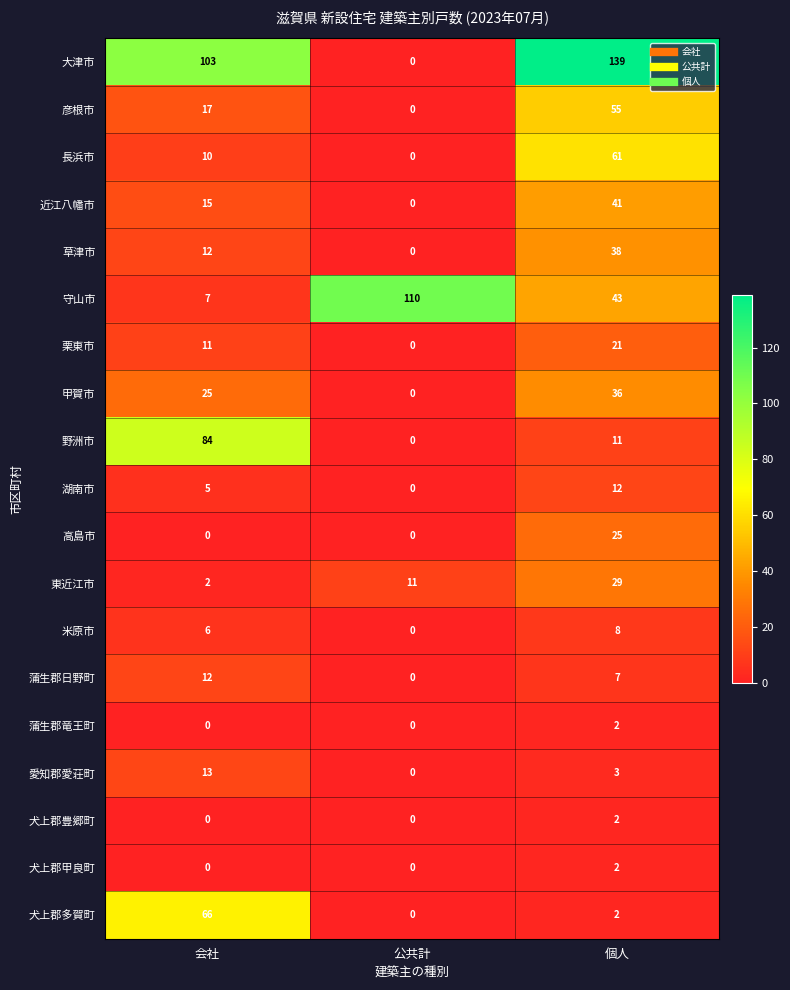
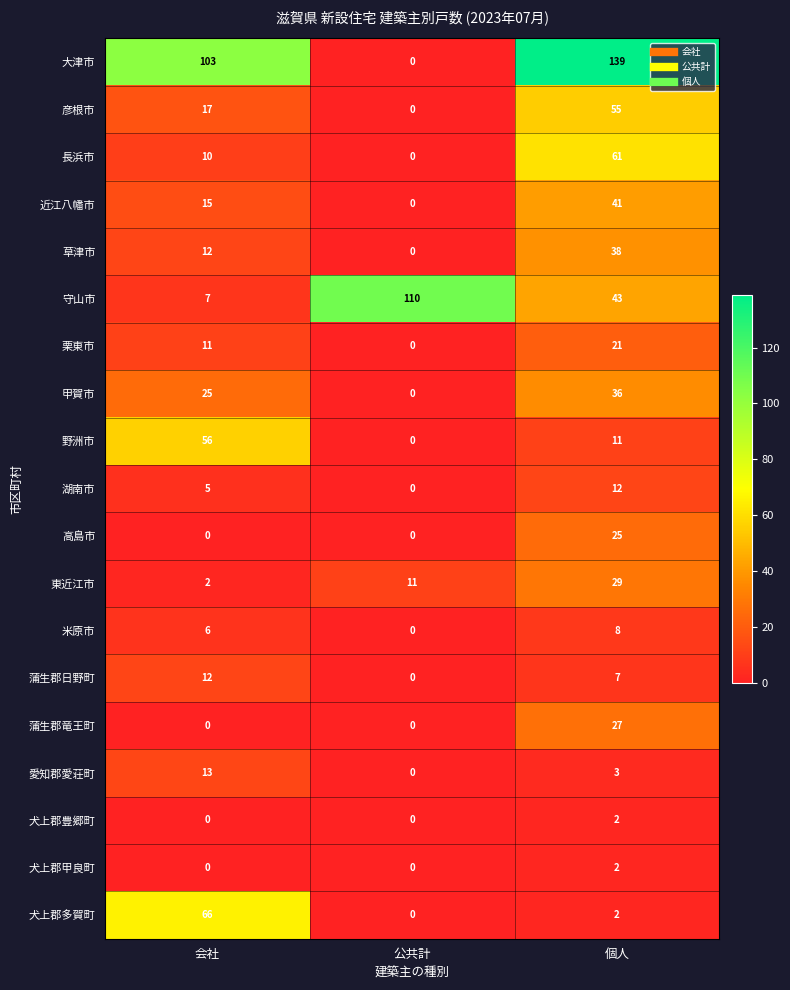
  {
    "大津市": {
      "会社": 103,
      "公共計": 0,
      "個人": 139
    },
    "彦根市": {
      "会社": 17,
      "公共計": 0,
      "個人": 55
    },
    "長浜市": {
      "会社": 10,
      "公共計": 0,
      "個人": 61
    },
    "近江八幡市": {
      "会社": 15,
      "公共計": 0,
      "個人": 41
    },
    "草津市": {
      "会社": 12,
      "公共計": 0,
      "個人": 38
    },
    "守山市": {
      "会社": 7,
      "公共計": 110,
      "個人": 43
    },
    "栗東市": {
      "会社": 11,
      "公共計": 0,
      "個人": 21
    },
    "甲賀市": {
      "会社": 25,
      "公共計": 0,
      "個人": 36
    },
    "野洲市": {
-     "会社": 84,
+     "会社": 56,
      "公共計": 0,
      "個人": 11
    },
    "湖南市": {
      "会社": 5,
      "公共計": 0,
      "個人": 12
    },
    "高島市": {
      "会社": 0,
      "公共計": 0,
      "個人": 25
    },
    "東近江市": {
      "会社": 2,
      "公共計": 11,
      "個人": 29
    },
    "米原市": {
      "会社": 6,
      "公共計": 0,
      "個人": 8
    },
    "蒲生郡日野町": {
      "会社": 12,
      "公共計": 0,
      "個人": 7
    },
    "蒲生郡竜王町": {
      "会社": 0,
      "公共計": 0,
-     "個人": 2
+     "個人": 27
    },
    "愛知郡愛荘町": {
      "会社": 13,
      "公共計": 0,
      "個人": 3
    },
    "犬上郡豊郷町": {
      "会社": 0,
      "公共計": 0,
      "個人": 2
    },
    "犬上郡甲良町": {
      "会社": 0,
      "公共計": 0,
      "個人": 2
    },
    "犬上郡多賀町": {
      "会社": 66,
      "公共計": 0,
      "個人": 2
    }
  }
